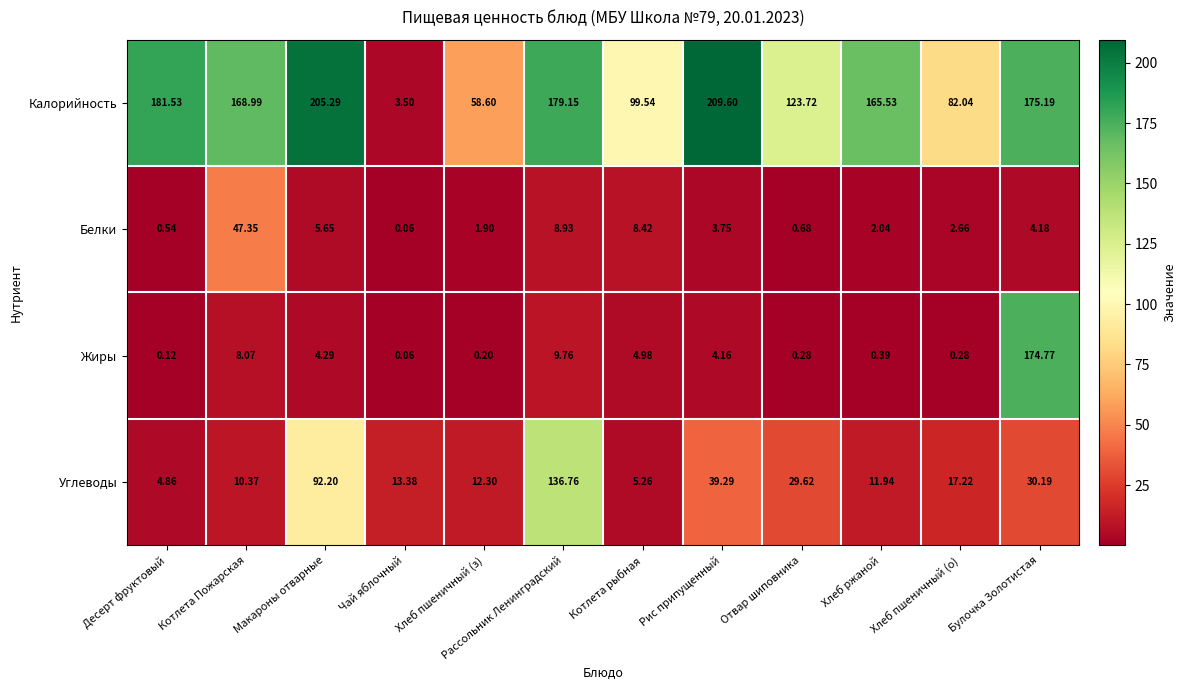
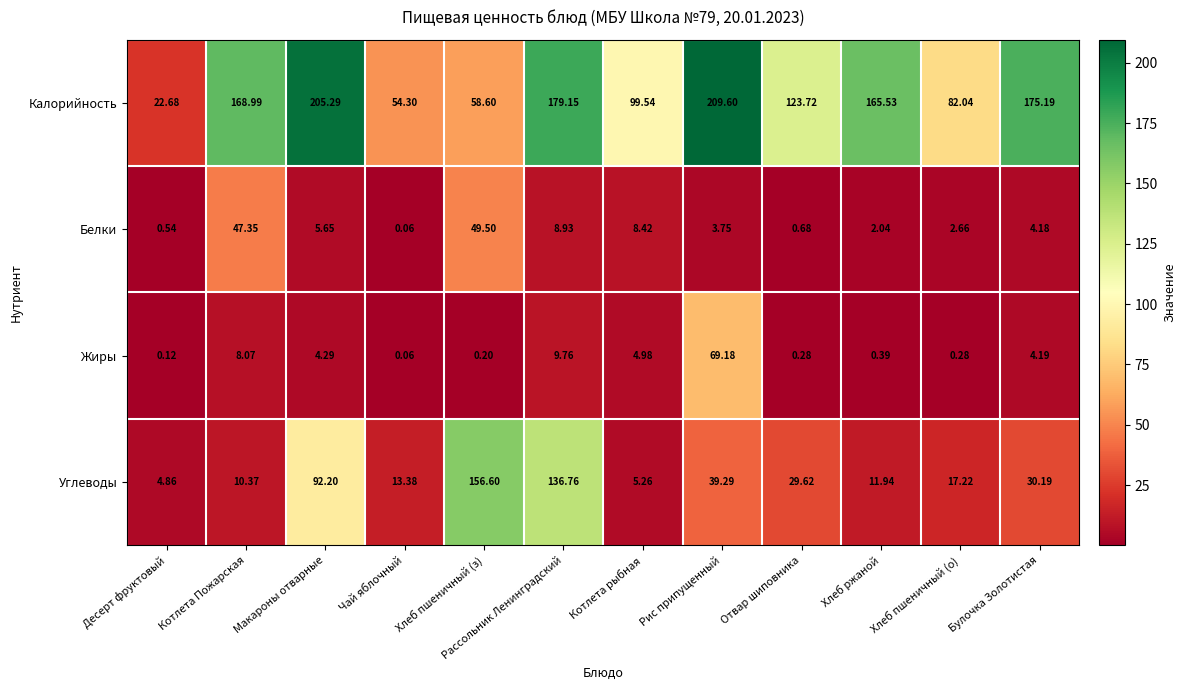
  {
    "Калорийность": {
-     "Десерт фруктовый": 181.53,
+     "Десерт фруктовый": 22.68,
      "Котлета Пожарская": 168.99,
      "Макароны отварные": 205.29,
-     "Чай яблочный": 3.50,
+     "Чай яблочный": 54.30,
      "Хлеб пшеничный (з)": 58.60,
      "Рассольник Ленинградский": 179.15,
      "Котлета рыбная": 99.54,
      "Рис припущенный": 209.60,
      "Отвар шиповника": 123.72,
      "Хлеб ржаной": 165.53,
      "Хлеб пшеничный (о)": 82.04,
      "Булочка Золотистая": 175.19
    },
    "Белки": {
      "Десерт фруктовый": 0.54,
      "Котлета Пожарская": 47.35,
      "Макароны отварные": 5.65,
      "Чай яблочный": 0.06,
-     "Хлеб пшеничный (з)": 1.90,
+     "Хлеб пшеничный (з)": 49.50,
      "Рассольник Ленинградский": 8.93,
      "Котлета рыбная": 8.42,
      "Рис припущенный": 3.75,
      "Отвар шиповника": 0.68,
      "Хлеб ржаной": 2.04,
      "Хлеб пшеничный (о)": 2.66,
      "Булочка Золотистая": 4.18
    },
    "Жиры": {
      "Десерт фруктовый": 0.12,
      "Котлета Пожарская": 8.07,
      "Макароны отварные": 4.29,
      "Чай яблочный": 0.06,
      "Хлеб пшеничный (з)": 0.20,
      "Рассольник Ленинградский": 9.76,
      "Котлета рыбная": 4.98,
-     "Рис припущенный": 4.16,
+     "Рис припущенный": 69.18,
      "Отвар шиповника": 0.28,
      "Хлеб ржаной": 0.39,
      "Хлеб пшеничный (о)": 0.28,
-     "Булочка Золотистая": 174.77
+     "Булочка Золотистая": 4.19
    },
    "Углеводы": {
      "Десерт фруктовый": 4.86,
      "Котлета Пожарская": 10.37,
      "Макароны отварные": 92.20,
      "Чай яблочный": 13.38,
-     "Хлеб пшеничный (з)": 12.30,
+     "Хлеб пшеничный (з)": 156.60,
      "Рассольник Ленинградский": 136.76,
      "Котлета рыбная": 5.26,
      "Рис припущенный": 39.29,
      "Отвар шиповника": 29.62,
      "Хлеб ржаной": 11.94,
      "Хлеб пшеничный (о)": 17.22,
      "Булочка Золотистая": 30.19
    }
  }
